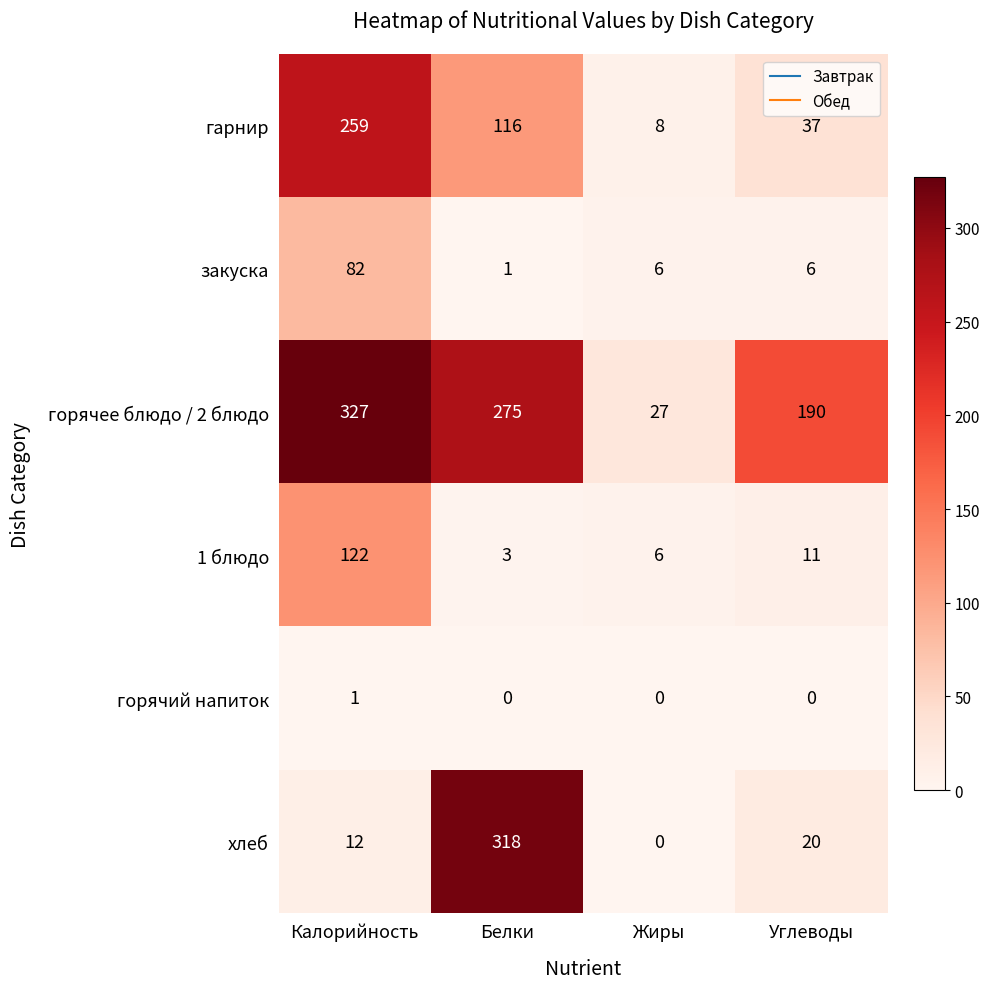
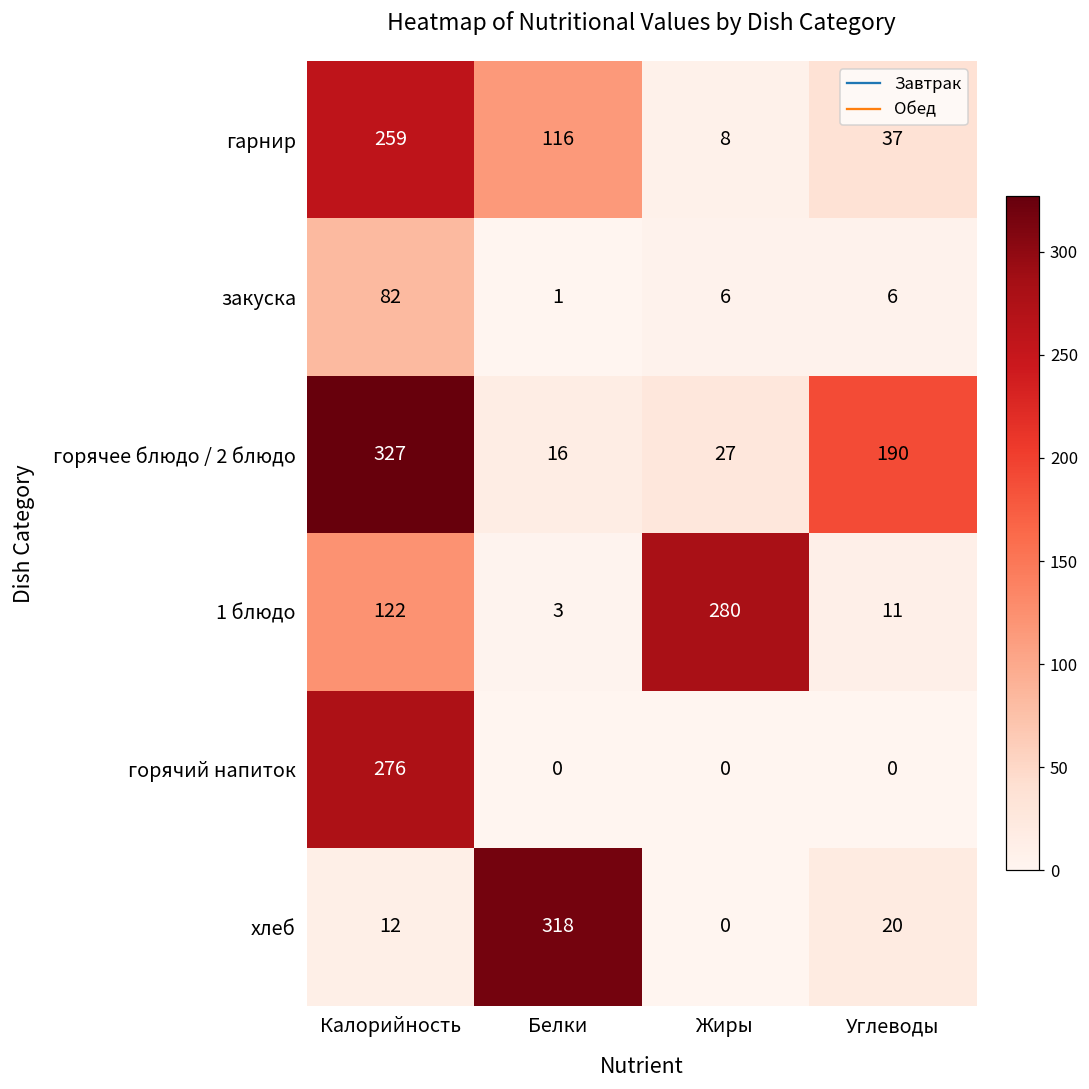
  {
    "гарнир": {
      "Калорийность": 259,
      "Белки": 116,
      "Жиры": 8,
      "Углеводы": 37
    },
    "закуска": {
      "Калорийность": 82,
      "Белки": 1,
      "Жиры": 6,
      "Углеводы": 6
    },
    "горячее блюдо / 2 блюдо": {
      "Калорийность": 327,
-     "Белки": 275,
+     "Белки": 16,
      "Жиры": 27,
      "Углеводы": 190
    },
    "1 блюдо": {
      "Калорийность": 122,
      "Белки": 3,
-     "Жиры": 6,
+     "Жиры": 280,
      "Углеводы": 11
    },
    "горячий напиток": {
-     "Калорийность": 1,
+     "Калорийность": 276,
      "Белки": 0,
      "Жиры": 0,
      "Углеводы": 0
    },
    "хлеб": {
      "Калорийность": 12,
      "Белки": 318,
      "Жиры": 0,
      "Углеводы": 20
    }
  }
